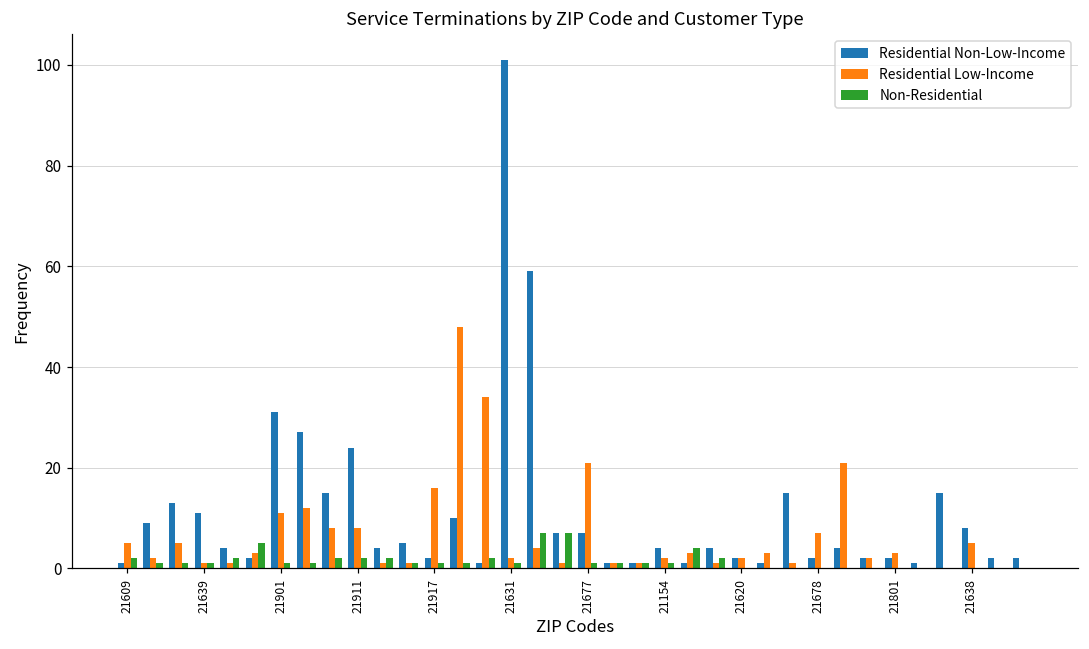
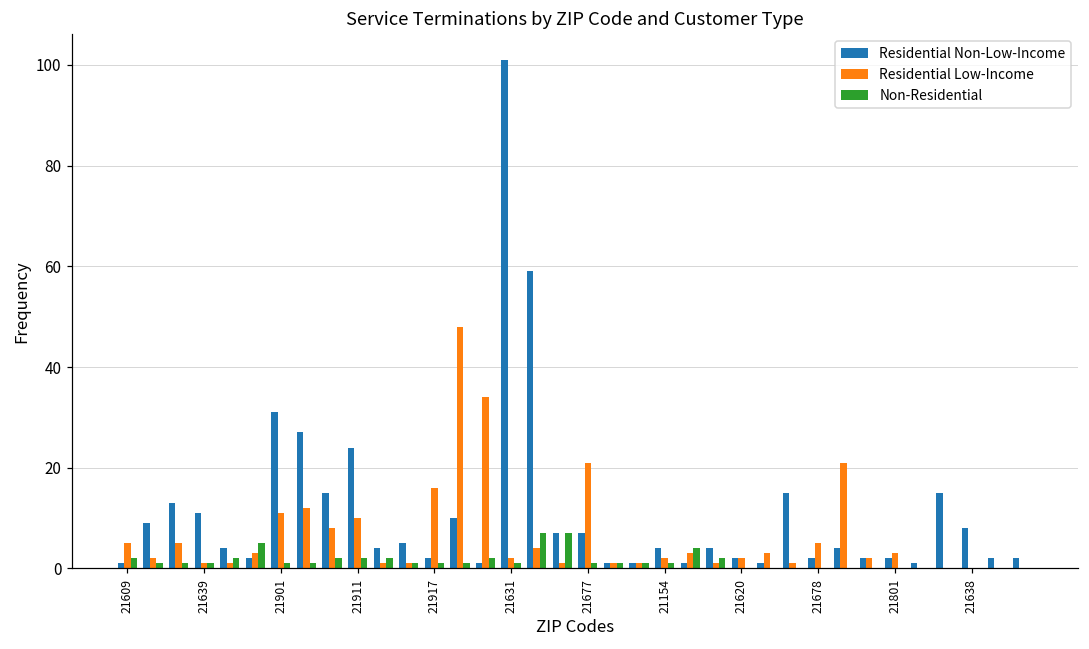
  {
    "Residential Low-Income": {
      "21609": 5,
      "21639": 1,
      "21901": 11,
-     "21911": 8,
+     "21911": 10,
      "21917": 16,
      "21631": 2,
      "21677": 21,
      "21154": 2,
      "21620": 2,
-     "21678": 7,
+     "21678": 5,
      "21801": 3,
-     "21638": 5
+     "21638": 0
    }
  }
